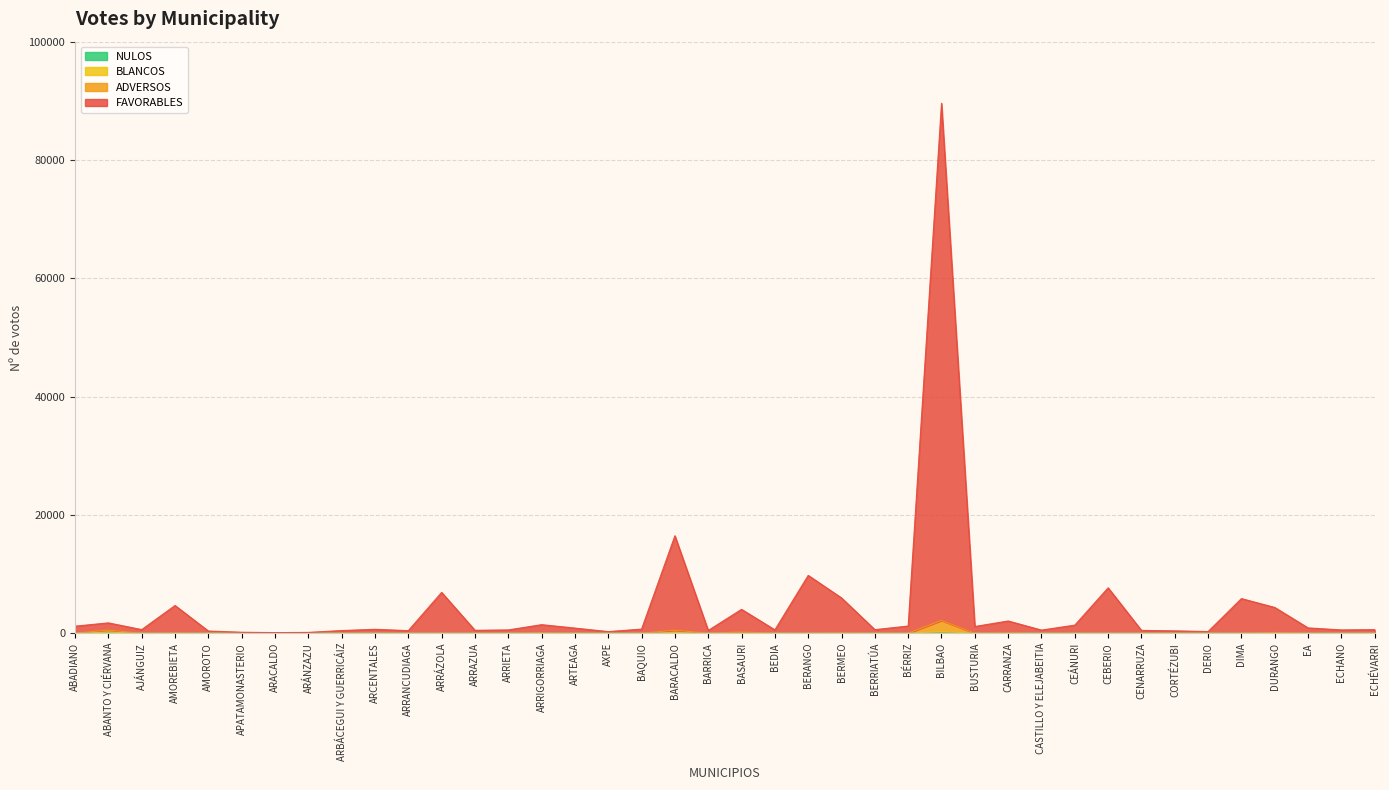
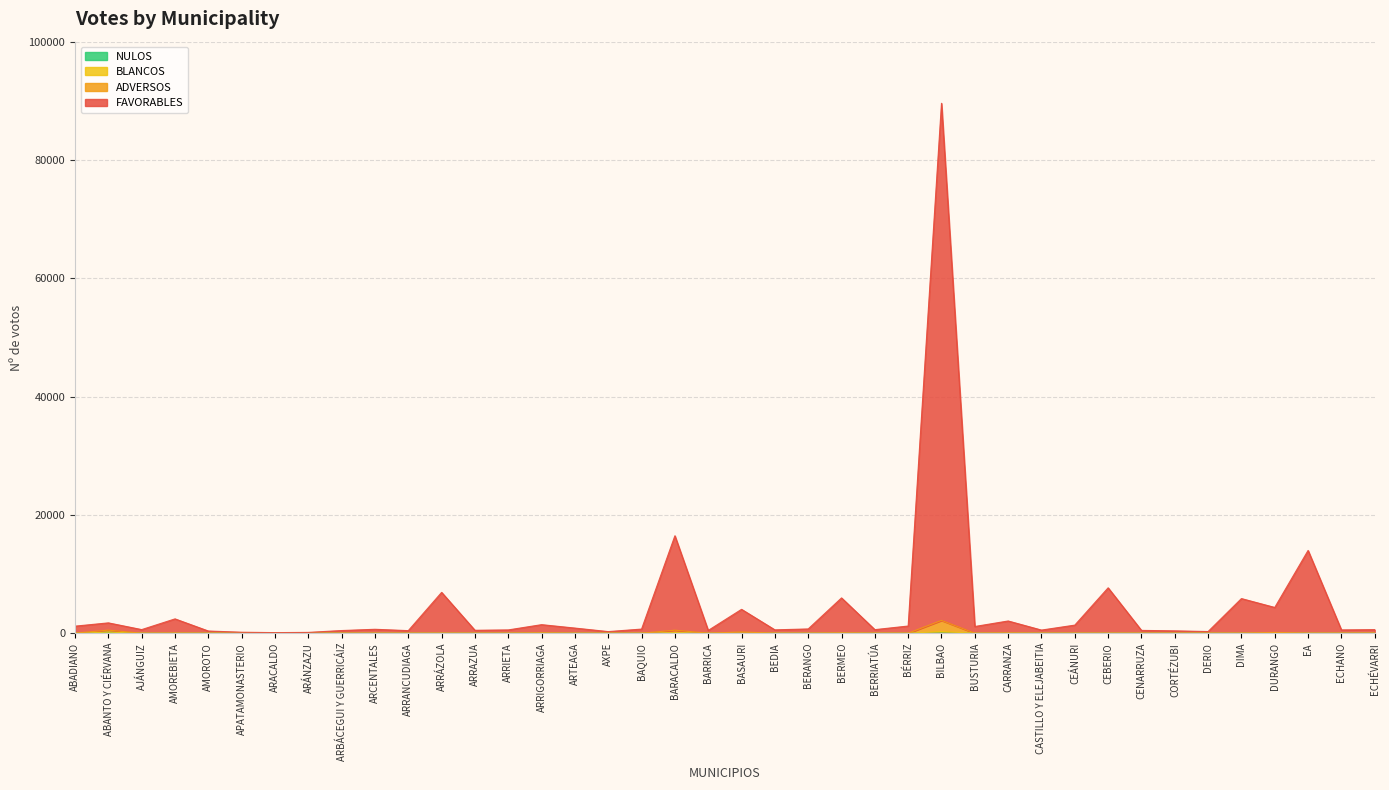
  {
    "FAVORABLES": {
      "ABADIANO": 1000,
      "ABANTO Y CIÉRVANA": 1000,
      "AJÁNGUIZ": 1000,
-     "AMOREBIETA": 5000,
+     "AMOREBIETA": 2000,
      "ARBÁCEGUI Y GUERRICÁIZ": 0,
      "ARCENTALES": 1000,
      "ARRANCUDIAGA": 0,
      "ARRÁZOLA": 7000,
      "ARRAZUA": 0,
      "ARRIETA": 1000,
      "ARRIGORRIAGA": 1000,
      "ARTEAGA": 1000,
      "BAQUIO": 1000,
      "BARACALDO": 16000,
      "BARRICA": 0,
      "BASAURI": 4000,
      "BEDIA": 1000,
-     "BERANGO": 10000,
+     "BERANGO": 1000,
      "BERMEO": 6000,
      "BERRIATÚA": 1000,
      "BÉRRIZ": 1000,
      "BILBAO": 87000,
      "BUSTURIA": 1000,
      "CARRANZA": 2000,
      "CASTILLO Y ELEJABEITIA": 1000,
      "CEÁNURI": 1000,
      "CEBERIO": 8000,
      "CENARRUZA": 0,
      "DIMA": 6000,
      "DURANGO": 4000,
-     "EA": 1000,
+     "EA": 14000,
      "ECHANO": 1000,
      "ECHÉVARRI": 1000
    }
  }
